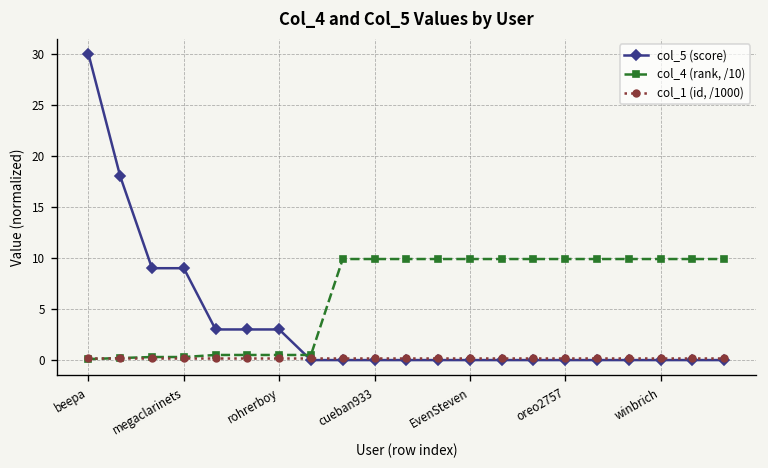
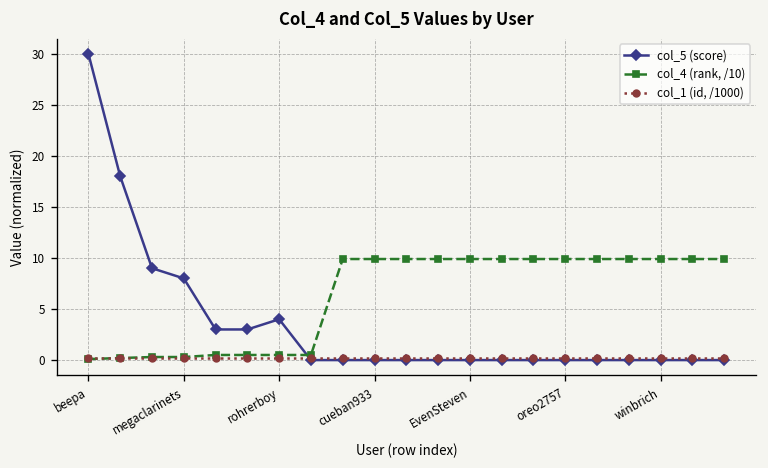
  {
    "col_5 (score)": {
      "beepa": 30,
-     "megaclarinets": 9,
-     "rohrerboy": 3
+     "megaclarinets": 8,
+     "rohrerboy": 4
    },
    "col_4 (rank, /10)": {
      "cueban933": 10,
      "EvenSteven": 10,
      "oreo2757": 10,
      "winbrich": 10
    }
  }
